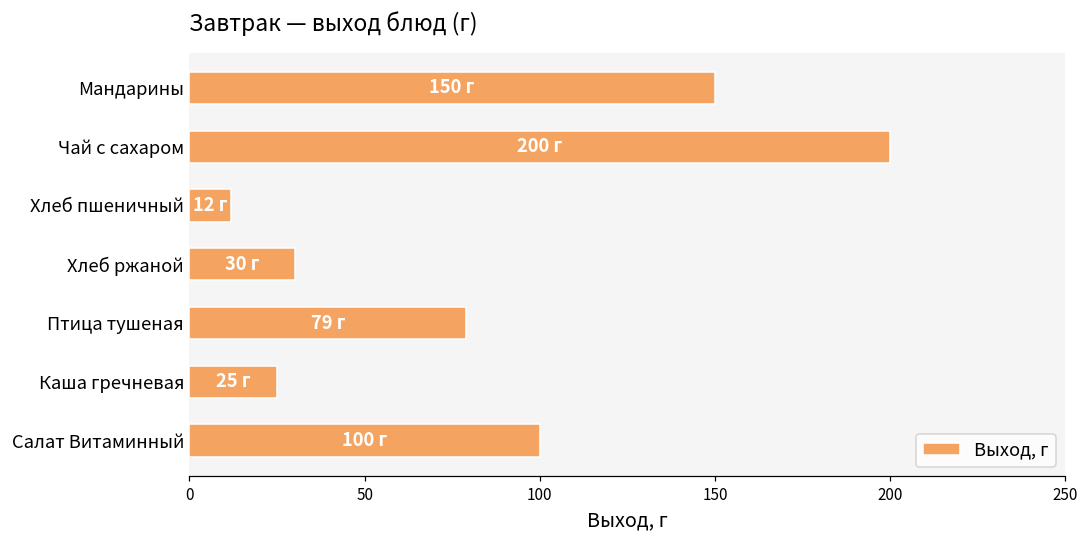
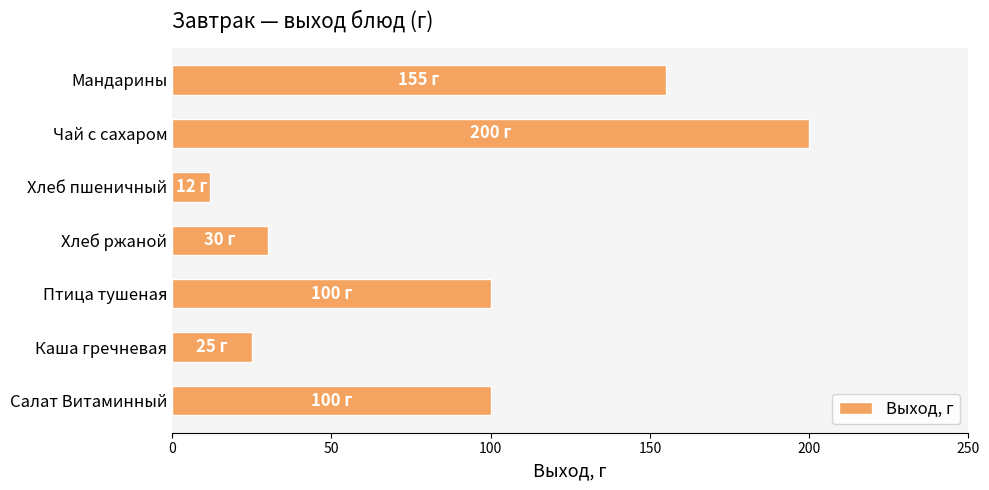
  {
-   "Мандарины": 150,
+   "Мандарины": 155,
    "Чай с сахаром": 200,
    "Хлеб пшеничный": 12,
    "Хлеб ржаной": 30,
-   "Птица тушеная": 79,
+   "Птица тушеная": 100,
    "Каша гречневая": 25,
    "Салат Витаминный": 100
  }
